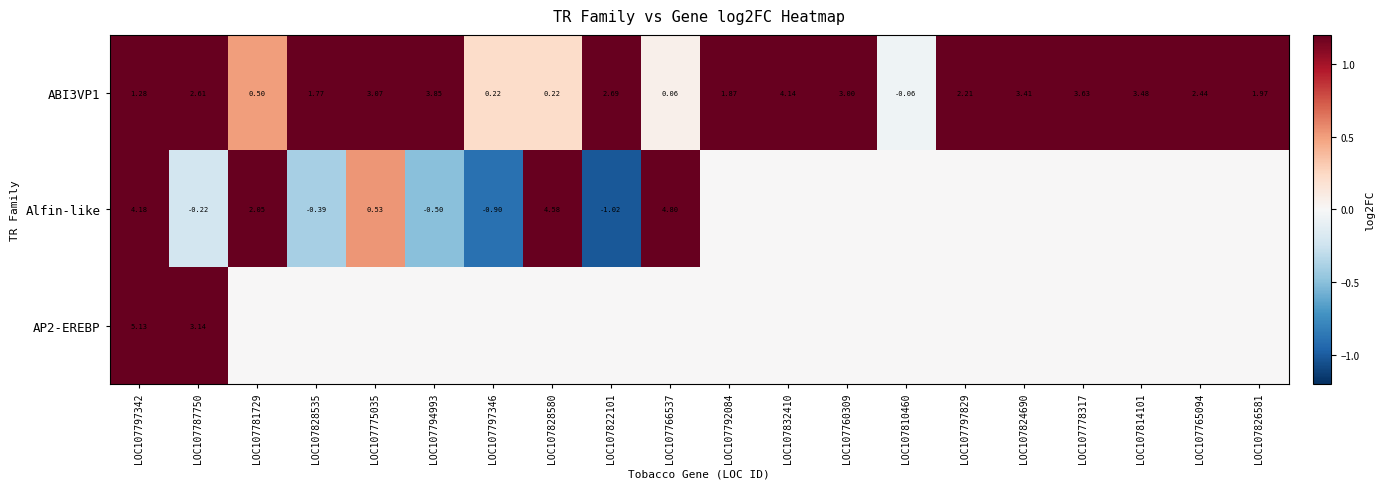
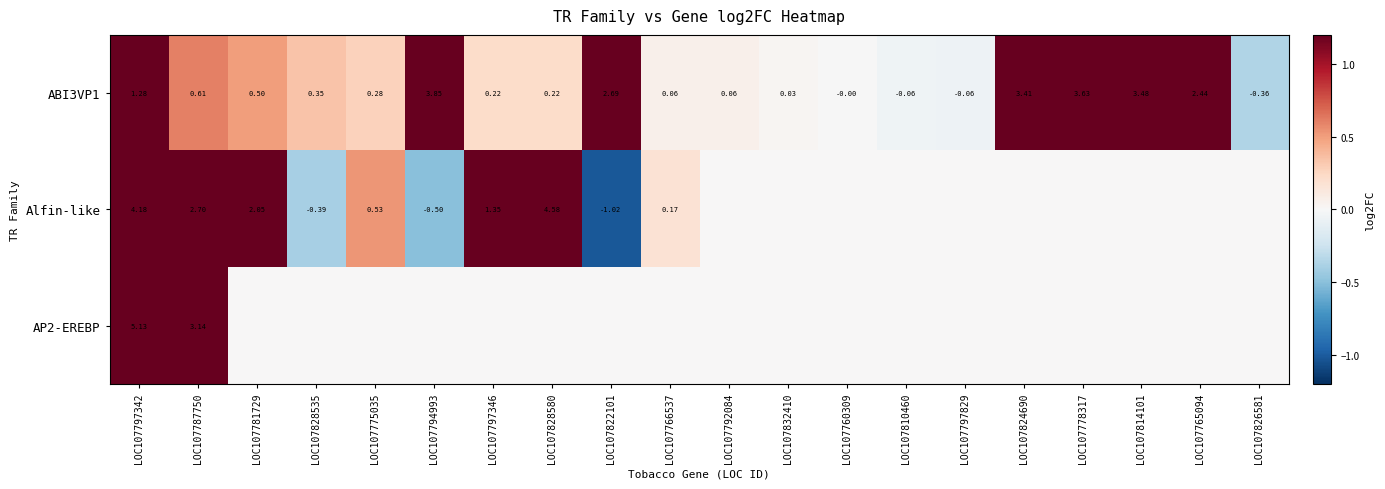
  {
    "ABI3VP1": {
      "LOC107797342": 1.28,
-     "LOC107787750": 2.61,
+     "LOC107787750": 0.61,
      "LOC107781729": 0.50,
-     "LOC107828535": 1.77,
-     "LOC107775035": 3.07,
+     "LOC107828535": 0.35,
+     "LOC107775035": 0.28,
      "LOC107794993": 3.85,
      "LOC107797346": 0.22,
      "LOC107828580": 0.22,
      "LOC107822101": 2.69,
      "LOC107766537": 0.06,
-     "LOC107792084": 1.87,
-     "LOC107832410": 4.14,
-     "LOC107760309": 3.00,
+     "LOC107792084": 0.06,
+     "LOC107832410": 0.03,
+     "LOC107760309": -0.00,
      "LOC107810460": -0.06,
-     "LOC107797829": 2.21,
+     "LOC107797829": -0.06,
      "LOC107824690": 3.41,
      "LOC107778317": 3.63,
      "LOC107814101": 3.48,
      "LOC107765094": 2.44,
-     "LOC107826581": 1.97
+     "LOC107826581": -0.36
    },
    "Alfin-like": {
      "LOC107797342": 4.18,
-     "LOC107787750": -0.22,
+     "LOC107787750": 2.70,
      "LOC107781729": 2.05,
      "LOC107828535": -0.39,
      "LOC107775035": 0.53,
      "LOC107794993": -0.50,
-     "LOC107797346": -0.90,
+     "LOC107797346": 1.35,
      "LOC107828580": 4.58,
      "LOC107822101": -1.02,
-     "LOC107766537": 4.80
+     "LOC107766537": 0.17
    },
    "AP2-EREBP": {
      "LOC107797342": 5.13,
      "LOC107787750": 3.14
    }
  }
